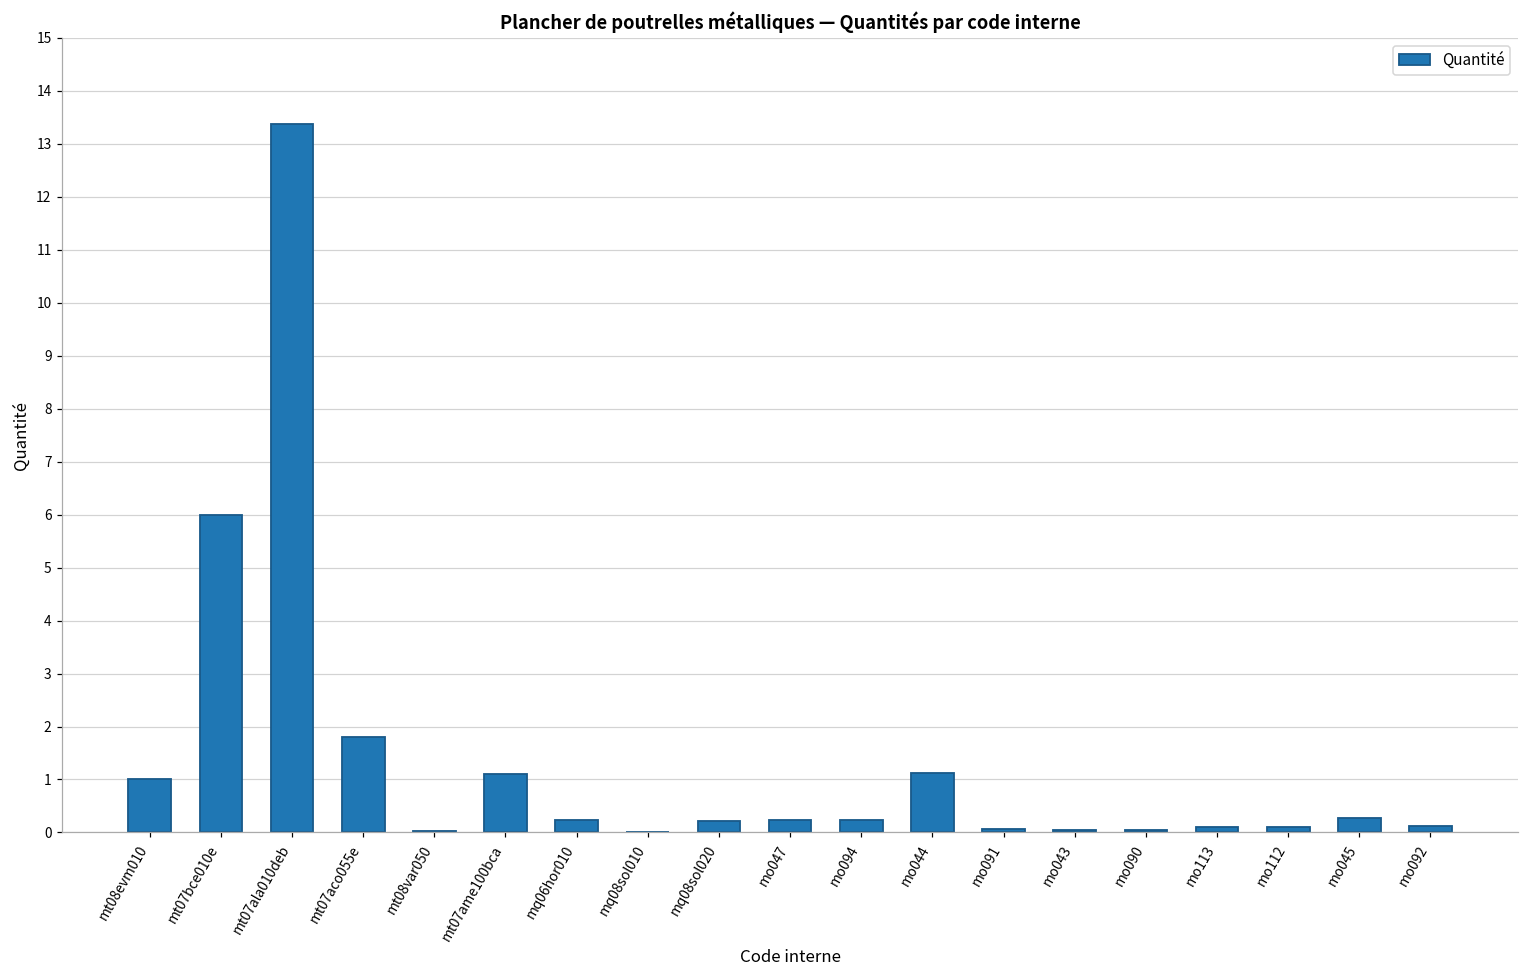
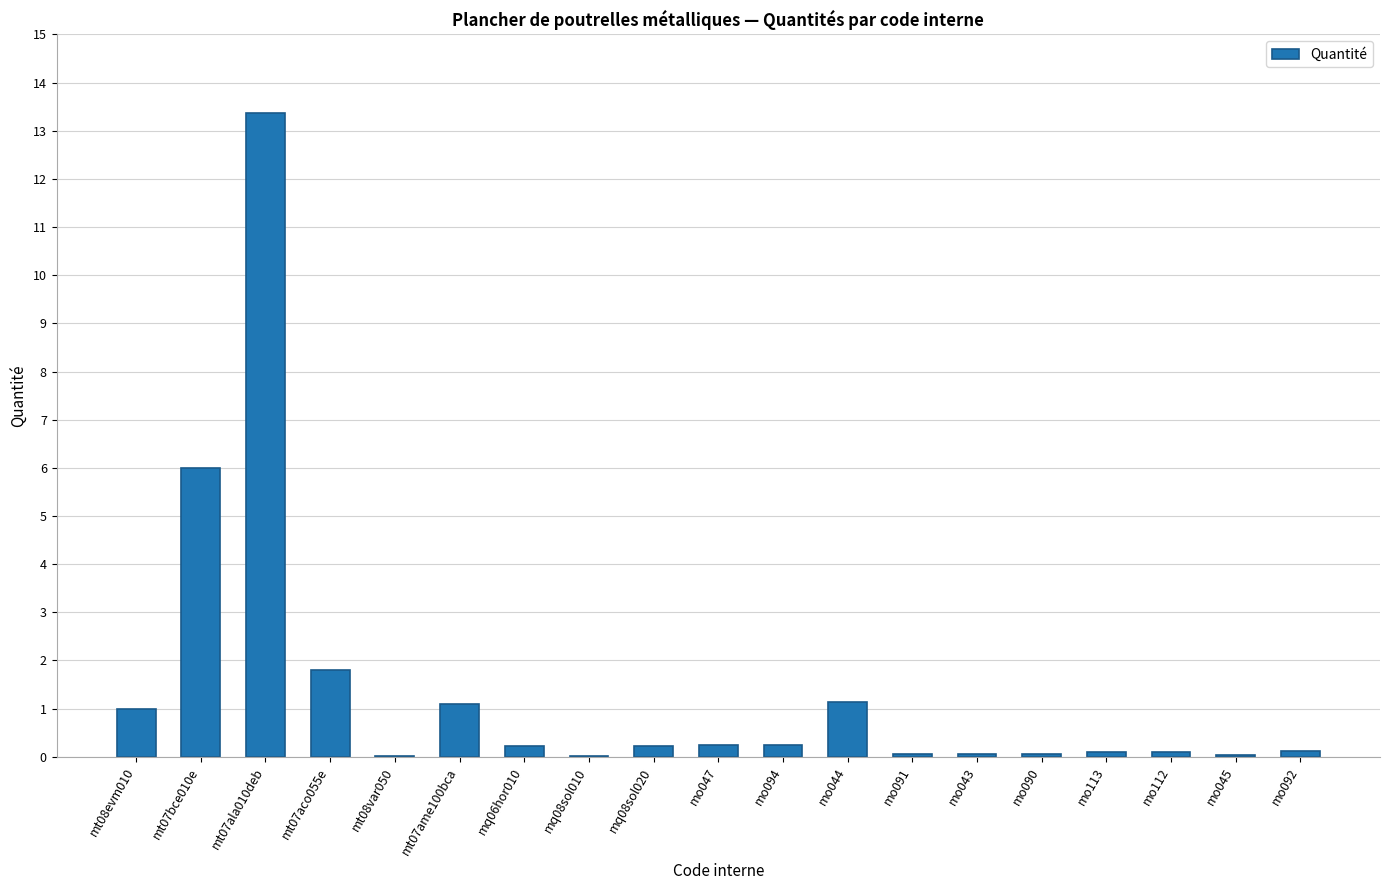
  {
    "mt08evm010": 1.0,
    "mt07bce010e": 6.0,
    "mt07ala010deb": 13.4,
    "mt07aco055e": 1.8,
    "mt07ame100bca": 1.1,
    "mq06hor010": 0.2,
    "mq08sol020": 0.2,
    "mo047": 0.2,
    "mo094": 0.2,
    "mo044": 1.1,
    "mo091": 0.1,
    "mo090": 0.1,
    "mo113": 0.1,
    "mo112": 0.1,
-   "mo045": 0.3,
+   "mo045": 0.0,
    "mo092": 0.1
  }
